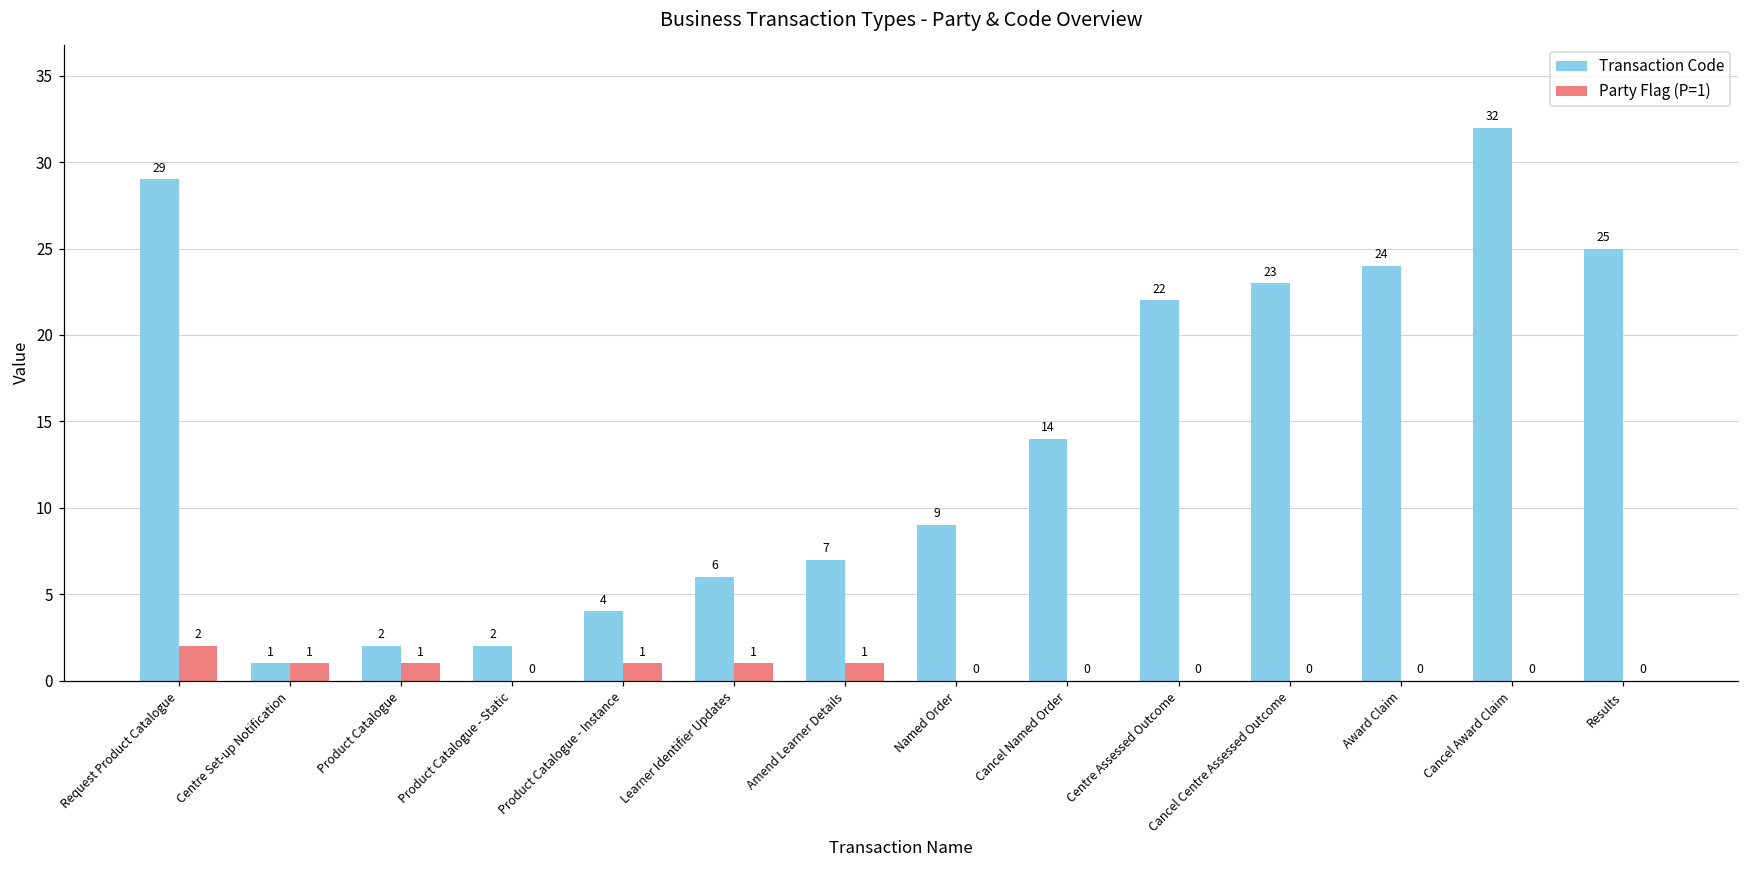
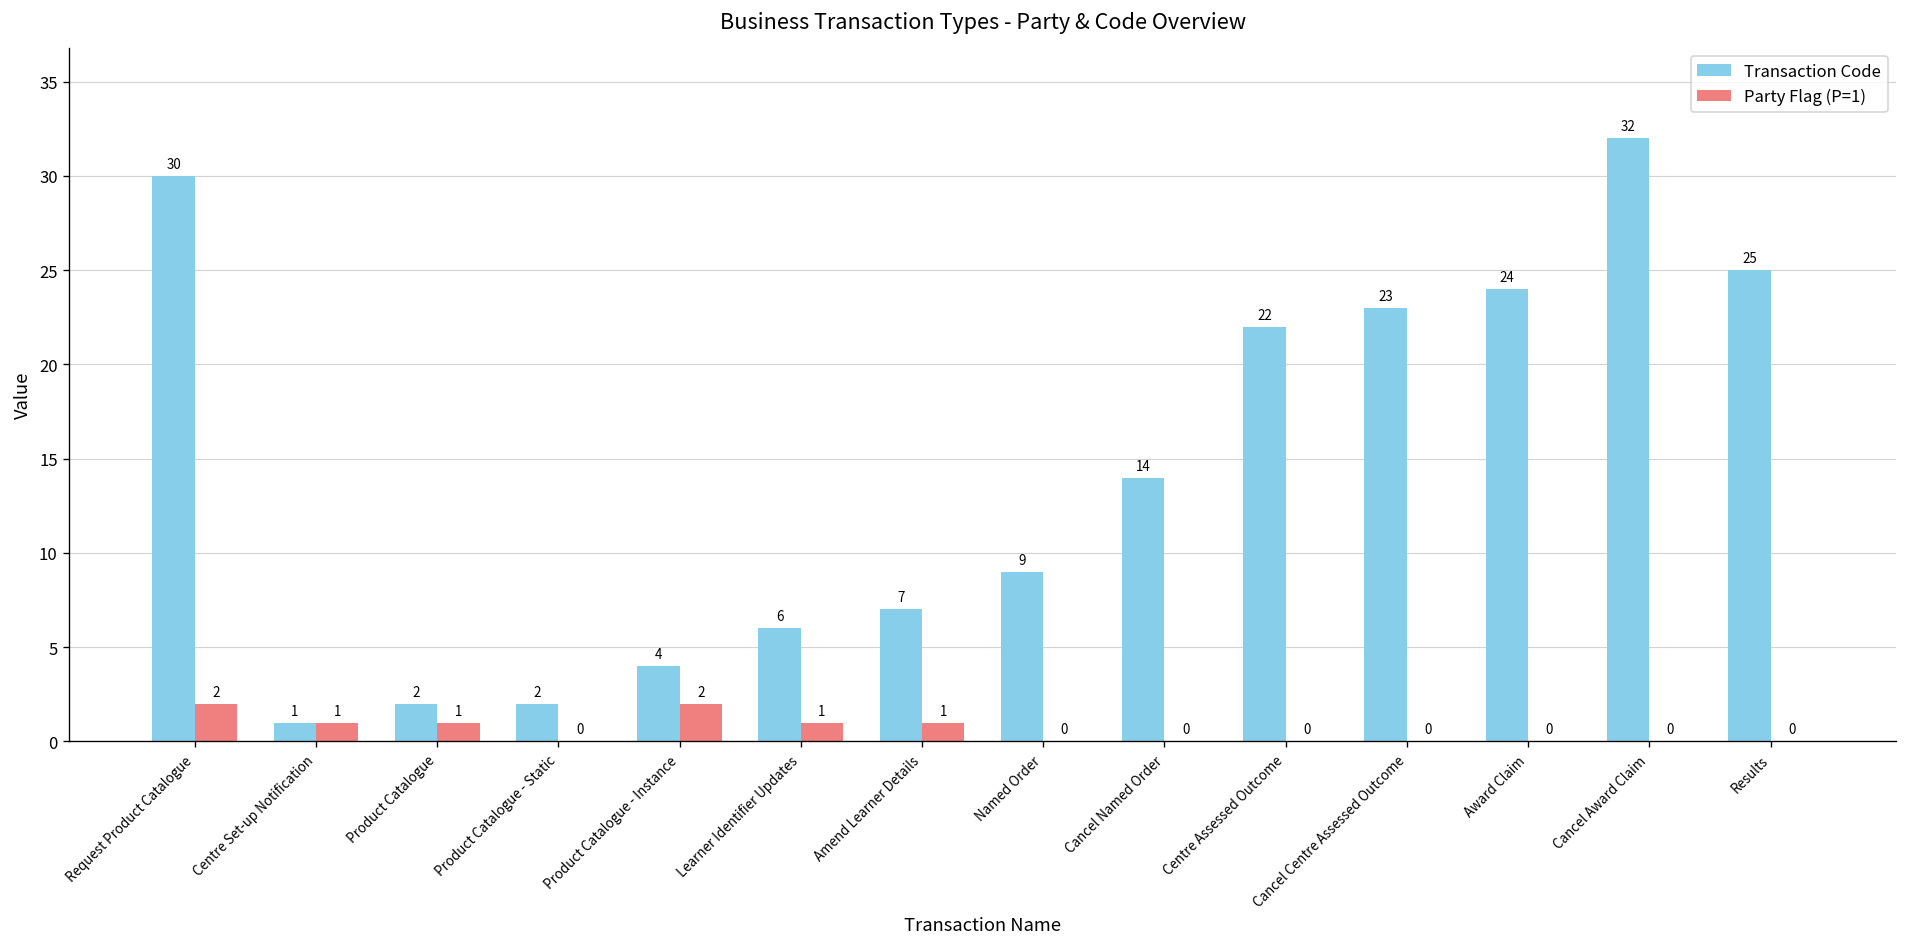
  {
    "Transaction Code": {
-     "Request Product Catalogue": 29,
+     "Request Product Catalogue": 30,
      "Centre Set-up Notification": 1,
      "Product Catalogue": 2,
      "Product Catalogue - Static": 2,
      "Product Catalogue - Instance": 4,
      "Learner Identifier Updates": 6,
      "Amend Learner Details": 7,
      "Named Order": 9,
      "Cancel Named Order": 14,
      "Centre Assessed Outcome": 22,
      "Cancel Centre Assessed Outcome": 23,
      "Award Claim": 24,
      "Cancel Award Claim": 32,
      "Results": 25
    },
    "Party Flag (P=1)": {
      "Request Product Catalogue": 2,
      "Centre Set-up Notification": 1,
      "Product Catalogue": 1,
      "Product Catalogue - Static": 0,
-     "Product Catalogue - Instance": 1,
+     "Product Catalogue - Instance": 2,
      "Learner Identifier Updates": 1,
      "Amend Learner Details": 1,
      "Named Order": 0,
      "Cancel Named Order": 0,
      "Centre Assessed Outcome": 0,
      "Cancel Centre Assessed Outcome": 0,
      "Award Claim": 0,
      "Cancel Award Claim": 0,
      "Results": 0
    }
  }
